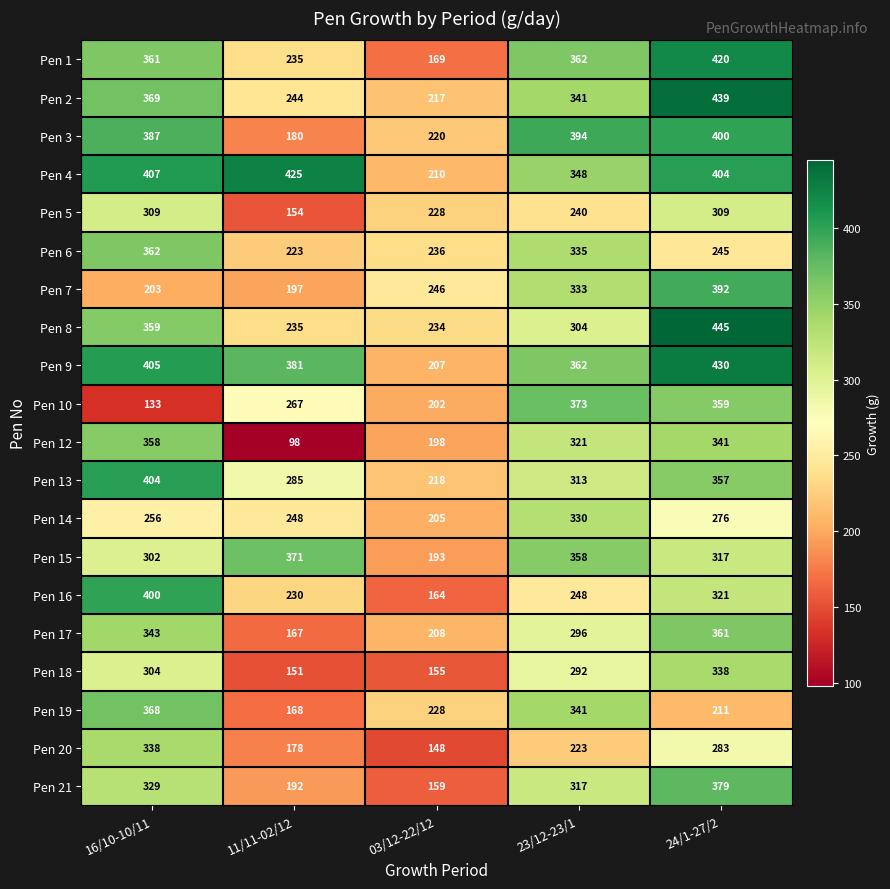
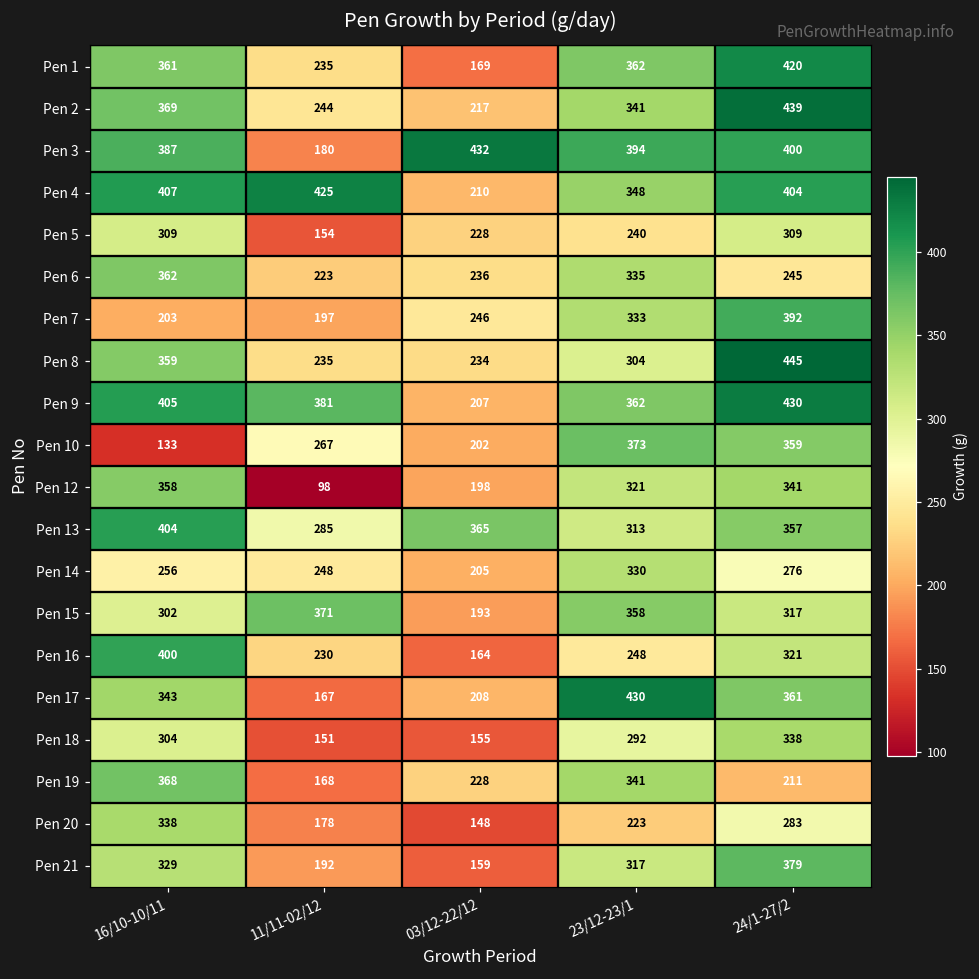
  {
    "Pen 1": {
      "16/10-10/11": 361,
      "11/11-02/12": 235,
      "03/12-22/12": 169,
      "23/12-23/1": 362,
      "24/1-27/2": 420
    },
    "Pen 2": {
      "16/10-10/11": 369,
      "11/11-02/12": 244,
      "03/12-22/12": 217,
      "23/12-23/1": 341,
      "24/1-27/2": 439
    },
    "Pen 3": {
      "16/10-10/11": 387,
      "11/11-02/12": 180,
-     "03/12-22/12": 220,
+     "03/12-22/12": 432,
      "23/12-23/1": 394,
      "24/1-27/2": 400
    },
    "Pen 4": {
      "16/10-10/11": 407,
      "11/11-02/12": 425,
      "03/12-22/12": 210,
      "23/12-23/1": 348,
      "24/1-27/2": 404
    },
    "Pen 5": {
      "16/10-10/11": 309,
      "11/11-02/12": 154,
      "03/12-22/12": 228,
      "23/12-23/1": 240,
      "24/1-27/2": 309
    },
    "Pen 6": {
      "16/10-10/11": 362,
      "11/11-02/12": 223,
      "03/12-22/12": 236,
      "23/12-23/1": 335,
      "24/1-27/2": 245
    },
    "Pen 7": {
      "16/10-10/11": 203,
      "11/11-02/12": 197,
      "03/12-22/12": 246,
      "23/12-23/1": 333,
      "24/1-27/2": 392
    },
    "Pen 8": {
      "16/10-10/11": 359,
      "11/11-02/12": 235,
      "03/12-22/12": 234,
      "23/12-23/1": 304,
      "24/1-27/2": 445
    },
    "Pen 9": {
      "16/10-10/11": 405,
      "11/11-02/12": 381,
      "03/12-22/12": 207,
      "23/12-23/1": 362,
      "24/1-27/2": 430
    },
    "Pen 10": {
      "16/10-10/11": 133,
      "11/11-02/12": 267,
      "03/12-22/12": 202,
      "23/12-23/1": 373,
      "24/1-27/2": 359
    },
    "Pen 12": {
      "16/10-10/11": 358,
      "11/11-02/12": 98,
      "03/12-22/12": 198,
      "23/12-23/1": 321,
      "24/1-27/2": 341
    },
    "Pen 13": {
      "16/10-10/11": 404,
      "11/11-02/12": 285,
-     "03/12-22/12": 218,
+     "03/12-22/12": 365,
      "23/12-23/1": 313,
      "24/1-27/2": 357
    },
    "Pen 14": {
      "16/10-10/11": 256,
      "11/11-02/12": 248,
      "03/12-22/12": 205,
      "23/12-23/1": 330,
      "24/1-27/2": 276
    },
    "Pen 15": {
      "16/10-10/11": 302,
      "11/11-02/12": 371,
      "03/12-22/12": 193,
      "23/12-23/1": 358,
      "24/1-27/2": 317
    },
    "Pen 16": {
      "16/10-10/11": 400,
      "11/11-02/12": 230,
      "03/12-22/12": 164,
      "23/12-23/1": 248,
      "24/1-27/2": 321
    },
    "Pen 17": {
      "16/10-10/11": 343,
      "11/11-02/12": 167,
      "03/12-22/12": 208,
-     "23/12-23/1": 296,
+     "23/12-23/1": 430,
      "24/1-27/2": 361
    },
    "Pen 18": {
      "16/10-10/11": 304,
      "11/11-02/12": 151,
      "03/12-22/12": 155,
      "23/12-23/1": 292,
      "24/1-27/2": 338
    },
    "Pen 19": {
      "16/10-10/11": 368,
      "11/11-02/12": 168,
      "03/12-22/12": 228,
      "23/12-23/1": 341,
      "24/1-27/2": 211
    },
    "Pen 20": {
      "16/10-10/11": 338,
      "11/11-02/12": 178,
      "03/12-22/12": 148,
      "23/12-23/1": 223,
      "24/1-27/2": 283
    },
    "Pen 21": {
      "16/10-10/11": 329,
      "11/11-02/12": 192,
      "03/12-22/12": 159,
      "23/12-23/1": 317,
      "24/1-27/2": 379
    }
  }
